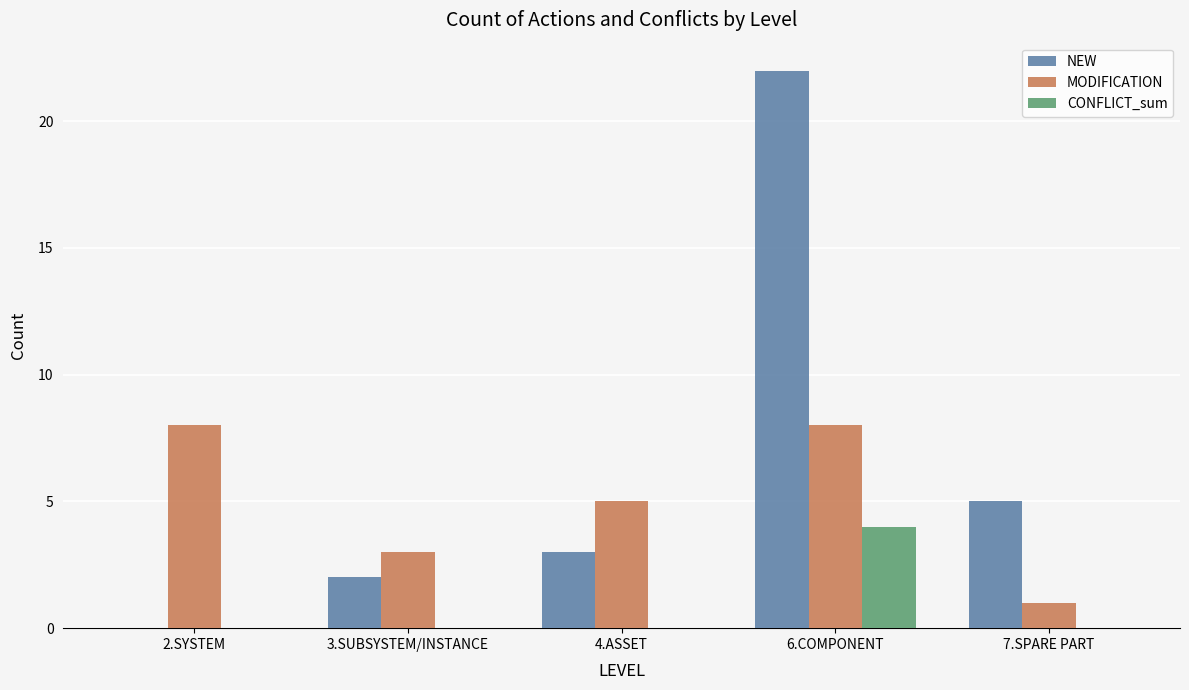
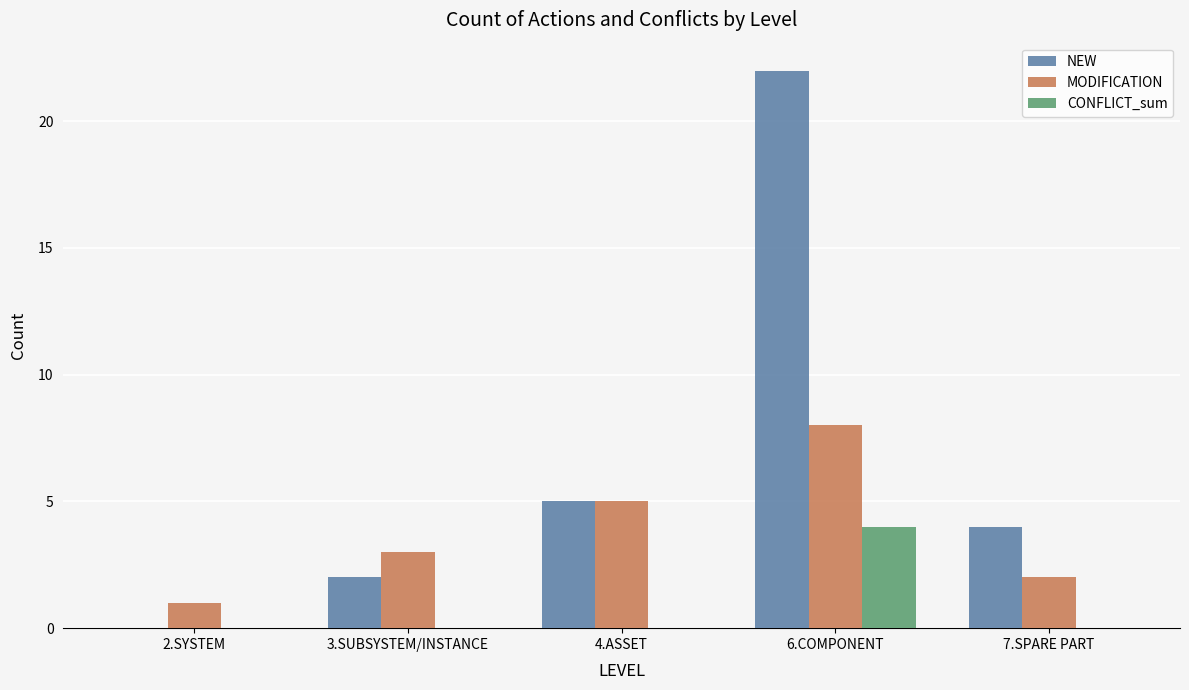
  {
    "NEW": {
      "2.SYSTEM": 0,
      "3.SUBSYSTEM/INSTANCE": 2,
-     "4.ASSET": 3,
+     "4.ASSET": 5,
      "6.COMPONENT": 22,
-     "7.SPARE PART": 5
+     "7.SPARE PART": 4
    },
    "MODIFICATION": {
-     "2.SYSTEM": 8,
+     "2.SYSTEM": 1,
      "3.SUBSYSTEM/INSTANCE": 3,
      "4.ASSET": 5,
      "6.COMPONENT": 8,
-     "7.SPARE PART": 1
+     "7.SPARE PART": 2
    },
    "CONFLICT_sum": {
      "2.SYSTEM": 0,
      "3.SUBSYSTEM/INSTANCE": 0,
      "4.ASSET": 0,
      "6.COMPONENT": 4,
      "7.SPARE PART": 0
    }
  }
